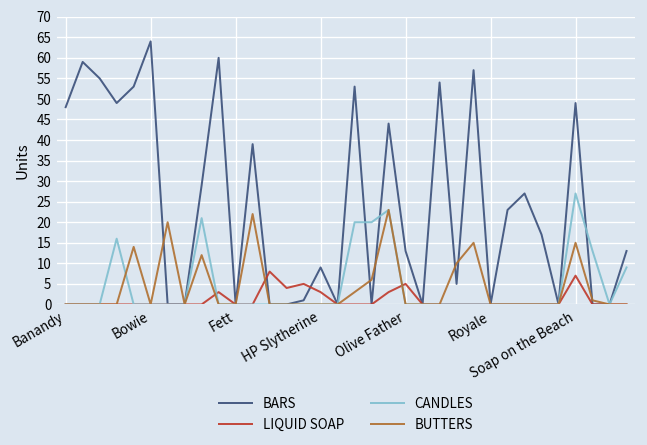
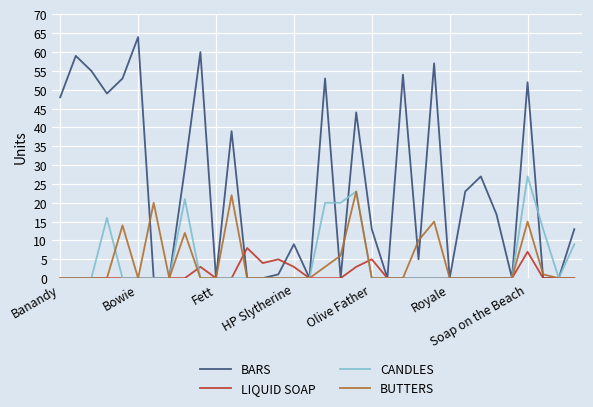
  {
    "BARS": {
      "Banandy": 48,
      "Bowie": 64,
      "HP Slytherine": 9,
      "Olive Father": 13,
-     "Soap on the Beach": 49
+     "Soap on the Beach": 52
    },
    "CANDLES": {
      "Soap on the Beach": 27
    }
  }
